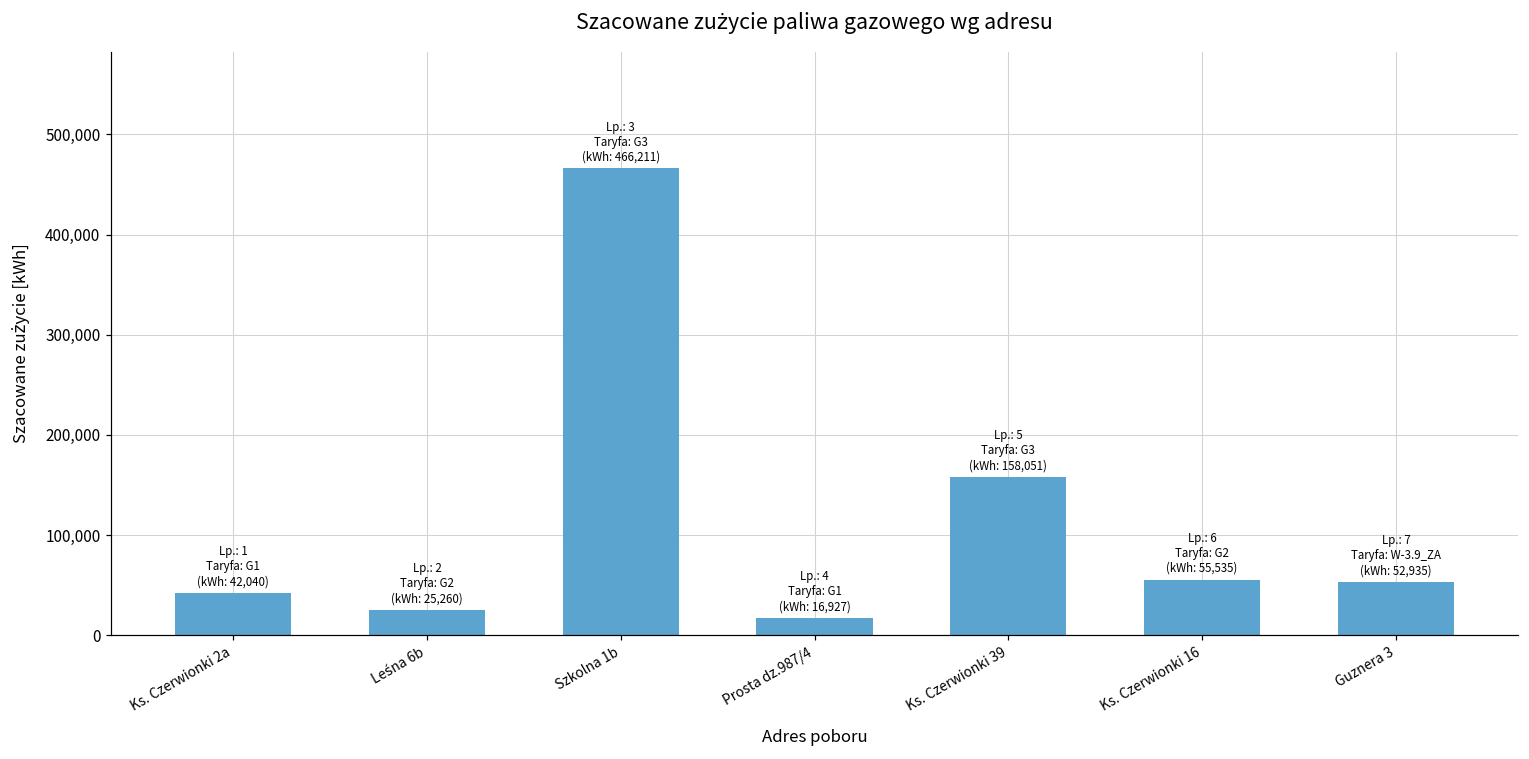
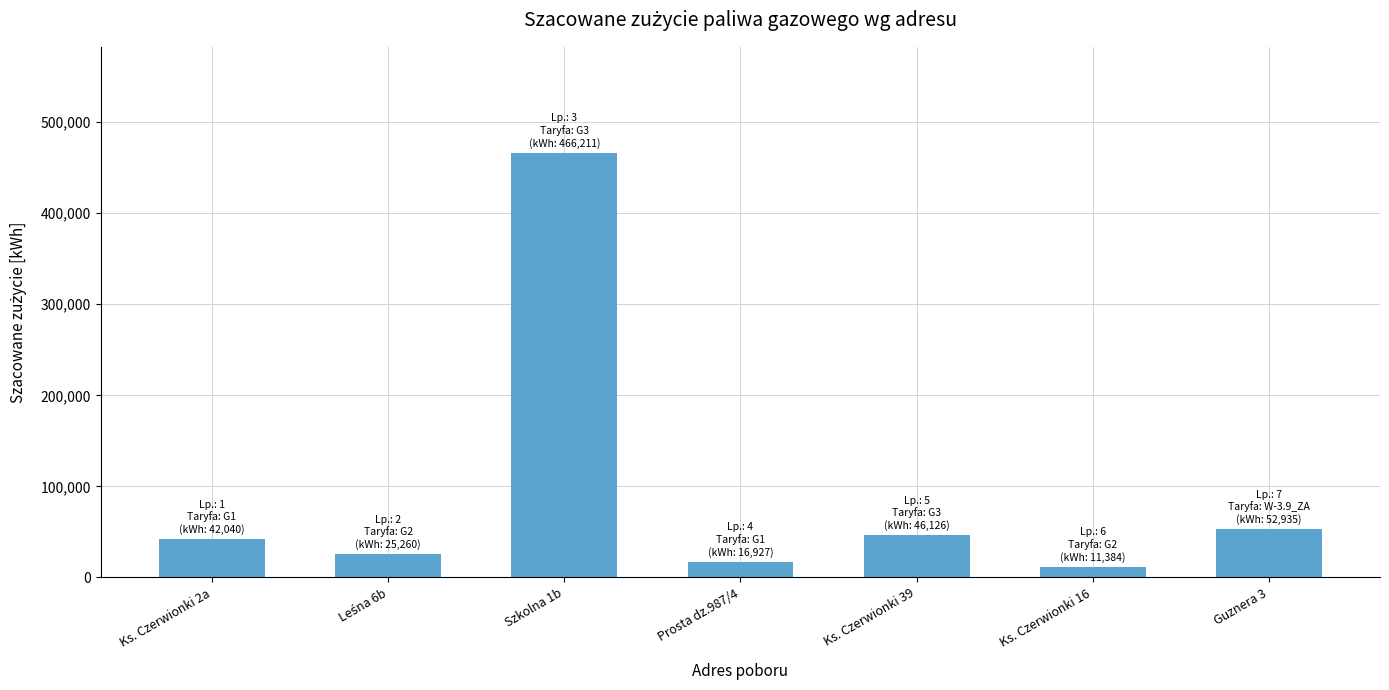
  {
    "Ks. Czerwionki 2a": "42,040",
    "Leśna 6b": "25,260",
    "Szkolna 1b": "466,211",
    "Prosta dz.987/4": "16,927",
-   "Ks. Czerwionki 39": "158,051",
-   "Ks. Czerwionki 16": "55,535",
+   "Ks. Czerwionki 39": "46,126",
+   "Ks. Czerwionki 16": "11,384",
    "Guznera 3": "52,935"
  }
